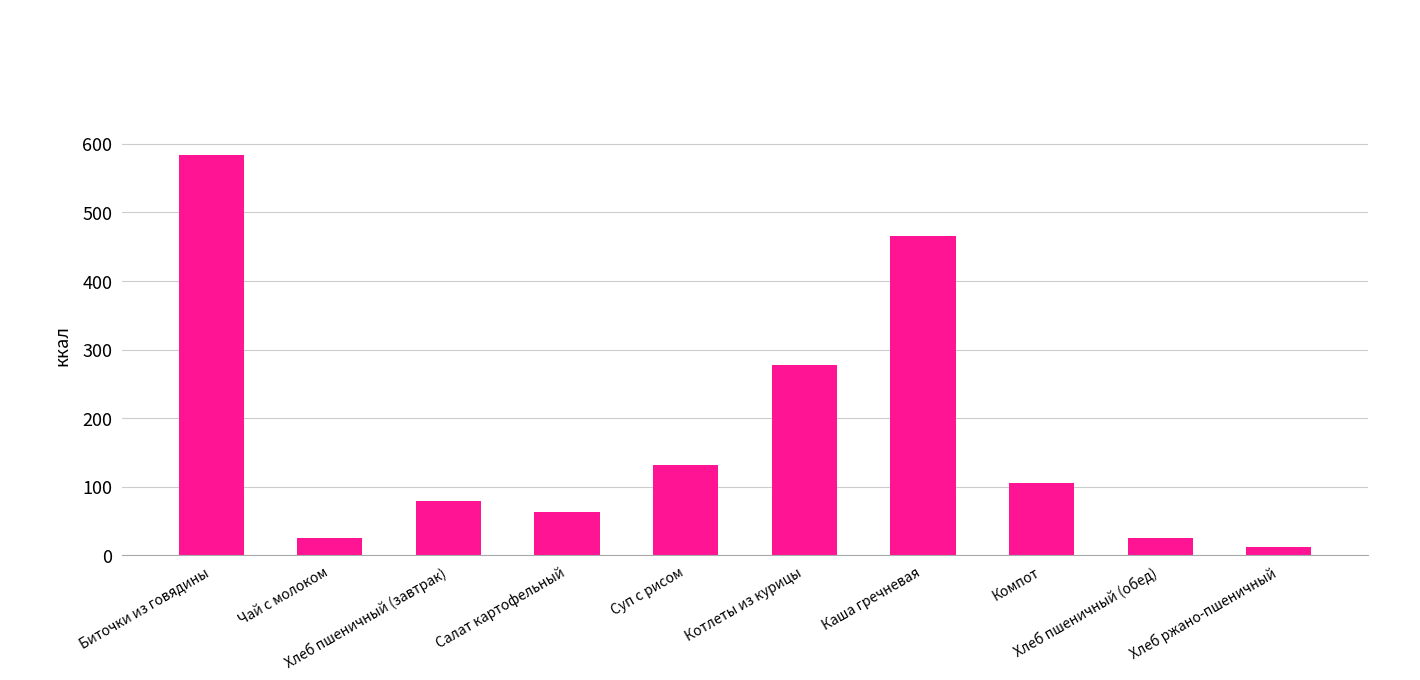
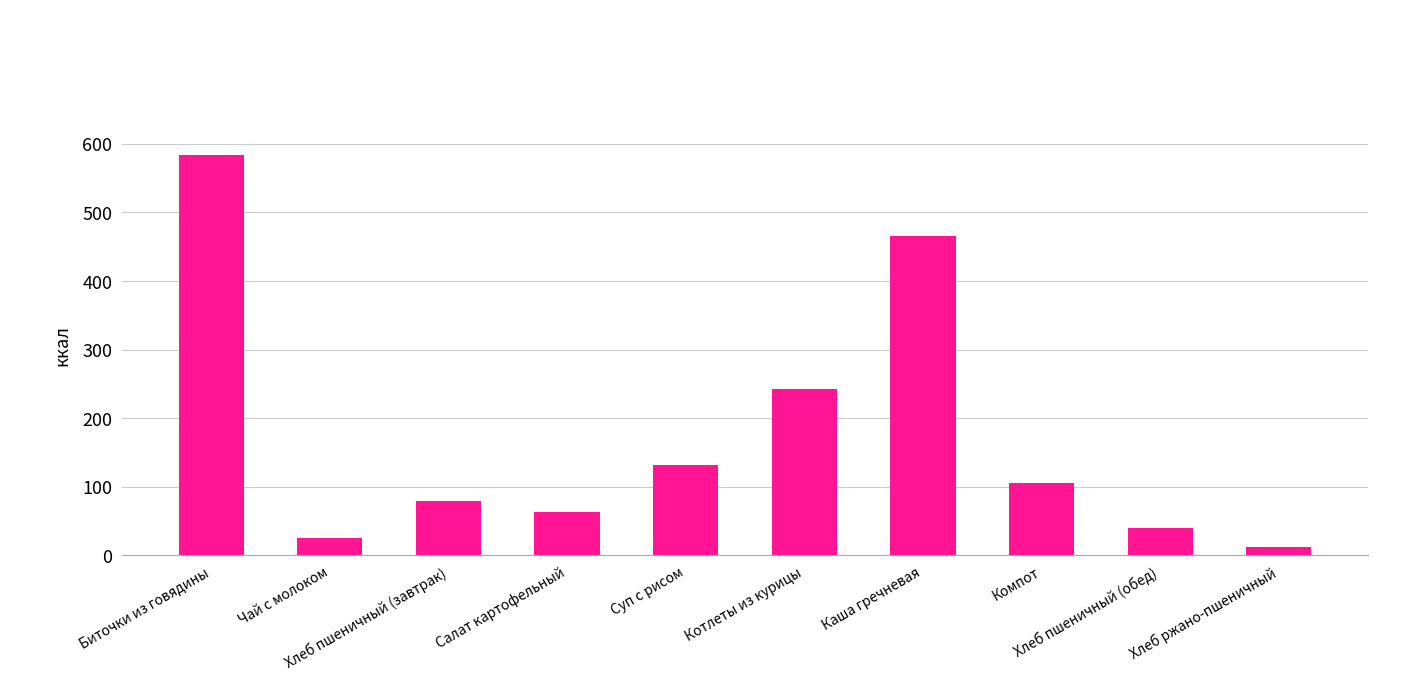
  {
    "Биточки из говядины": 580,
    "Чай с молоком": 30,
    "Хлеб пшеничный (завтрак)": 80,
    "Салат картофельный": 60,
    "Суп с рисом": 130,
-   "Котлеты из курицы": 280,
+   "Котлеты из курицы": 240,
    "Каша гречневая": 470,
    "Компот": 110,
-   "Хлеб пшеничный (обед)": 30,
+   "Хлеб пшеничный (обед)": 40,
    "Хлеб ржано-пшеничный": 10
  }
